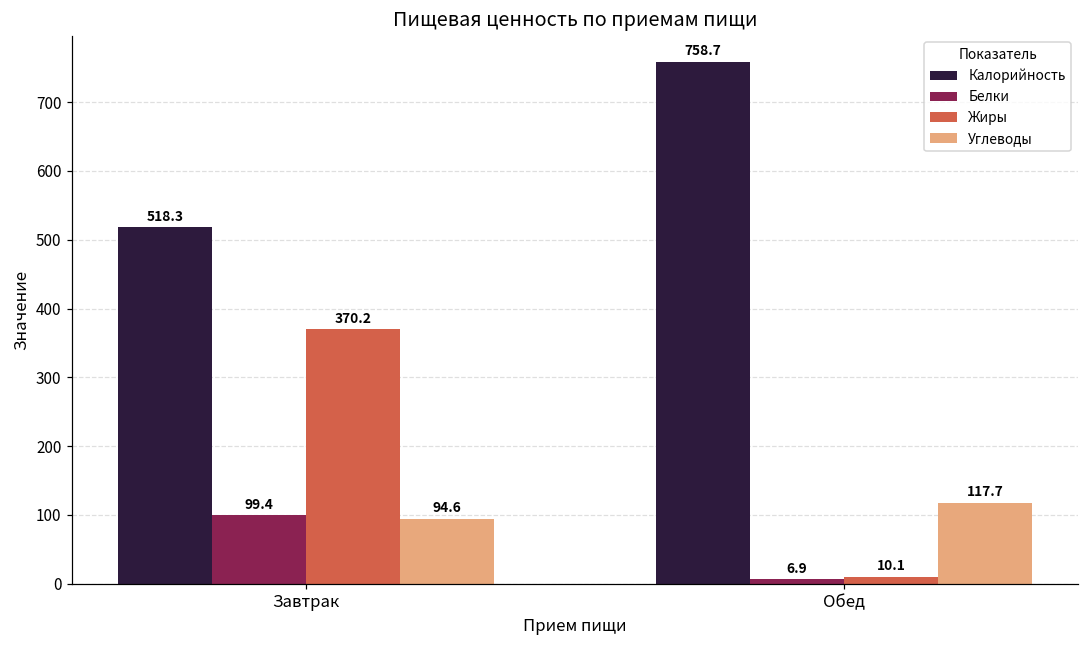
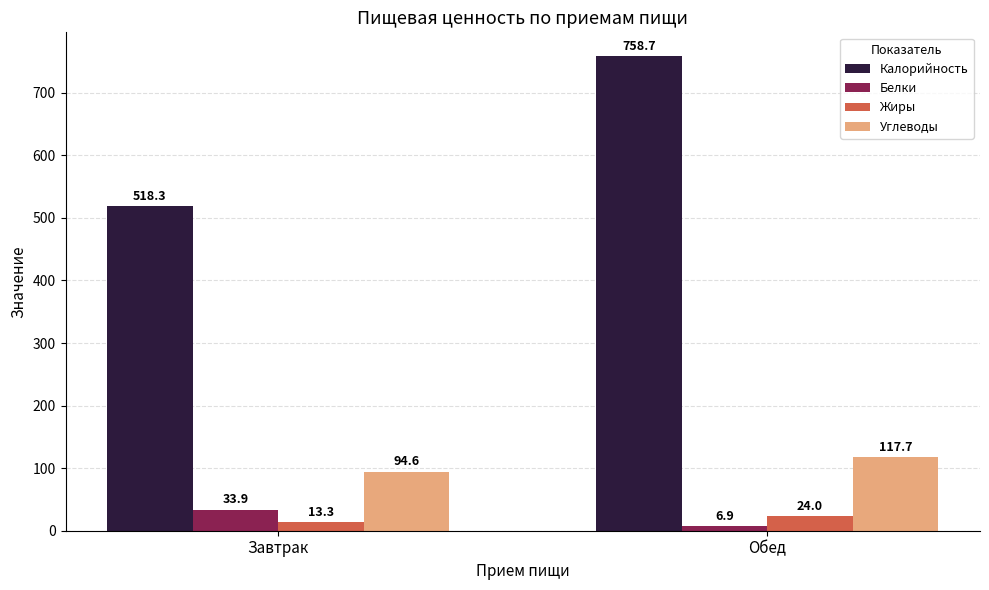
  {
    "Калорийность": {
      "Завтрак": 518.3,
      "Обед": 758.7
    },
    "Белки": {
-     "Завтрак": 99.4,
+     "Завтрак": 33.9,
      "Обед": 6.9
    },
    "Жиры": {
-     "Завтрак": 370.2,
-     "Обед": 10.1
+     "Завтрак": 13.3,
+     "Обед": 24.0
    },
    "Углеводы": {
      "Завтрак": 94.6,
      "Обед": 117.7
    }
  }
